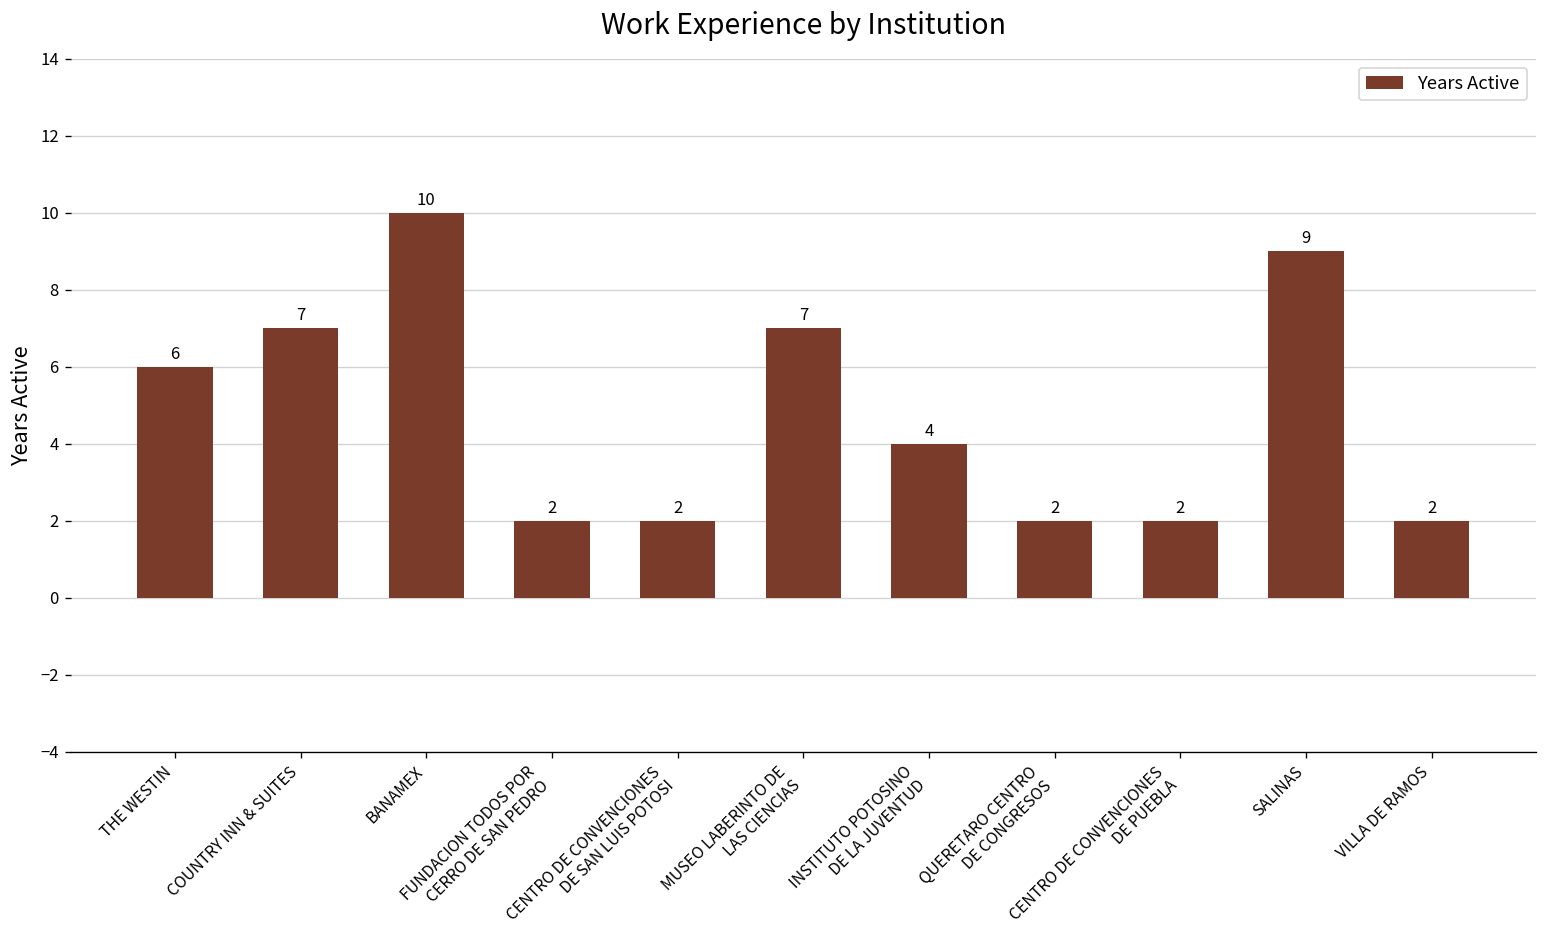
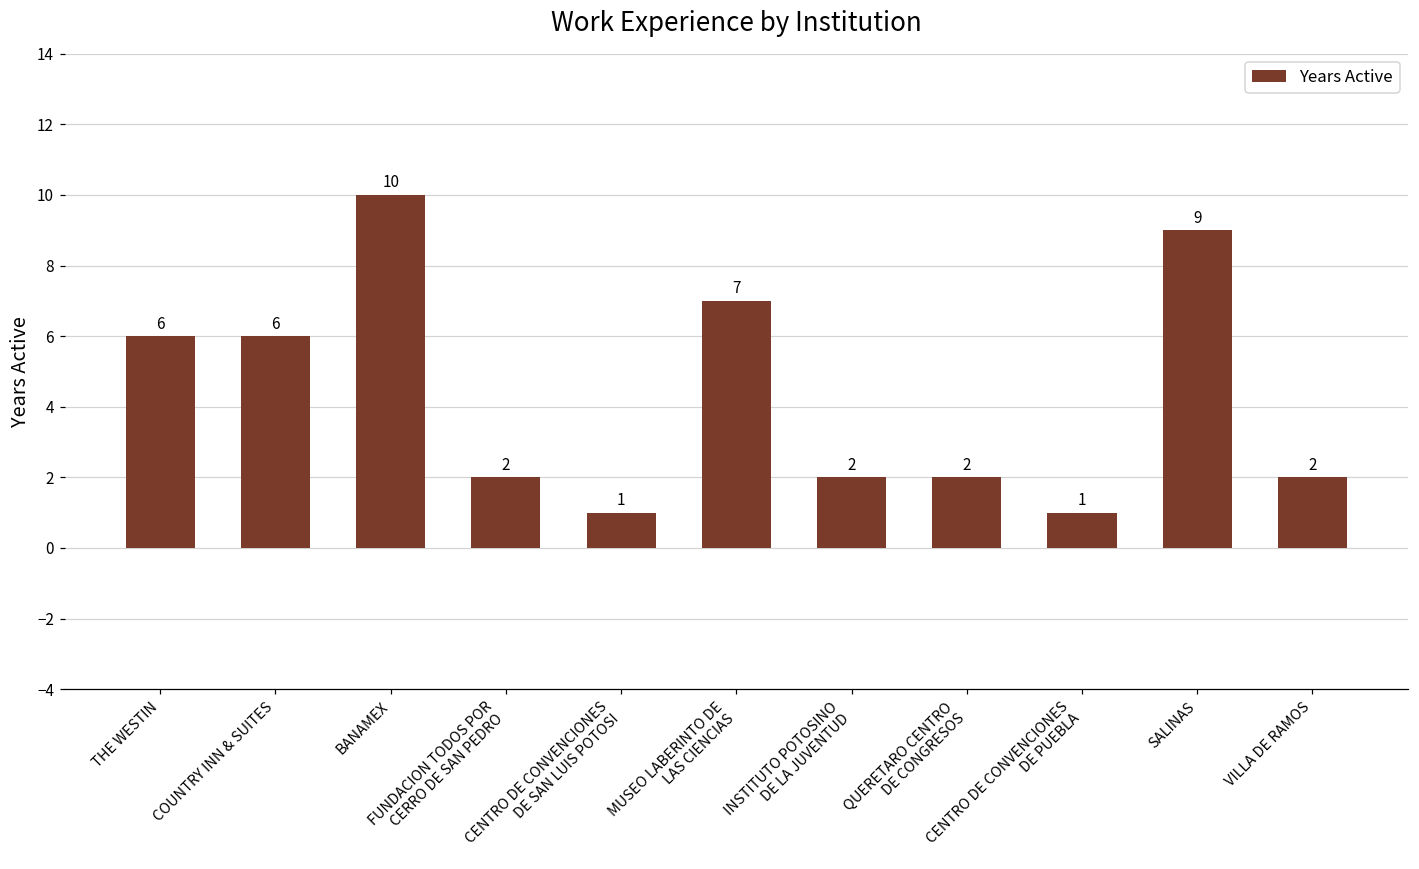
  {
    "THE WESTIN": 6,
-   "COUNTRY INN & SUITES": 7,
+   "COUNTRY INN & SUITES": 6,
    "BANAMEX": 10,
    "FUNDACION TODOS POR CERRO DE SAN PEDRO": 2,
-   "CENTRO DE CONVENCIONES DE SAN LUIS POTOSI": 2,
+   "CENTRO DE CONVENCIONES DE SAN LUIS POTOSI": 1,
    "MUSEO LABERINTO DE LAS CIENCIAS": 7,
-   "INSTITUTO POTOSINO DE LA JUVENTUD": 4,
+   "INSTITUTO POTOSINO DE LA JUVENTUD": 2,
    "QUERETARO CENTRO DE CONGRESOS": 2,
-   "CENTRO DE CONVENCIONES DE PUEBLA": 2,
+   "CENTRO DE CONVENCIONES DE PUEBLA": 1,
    "SALINAS": 9,
    "VILLA DE RAMOS": 2
  }
